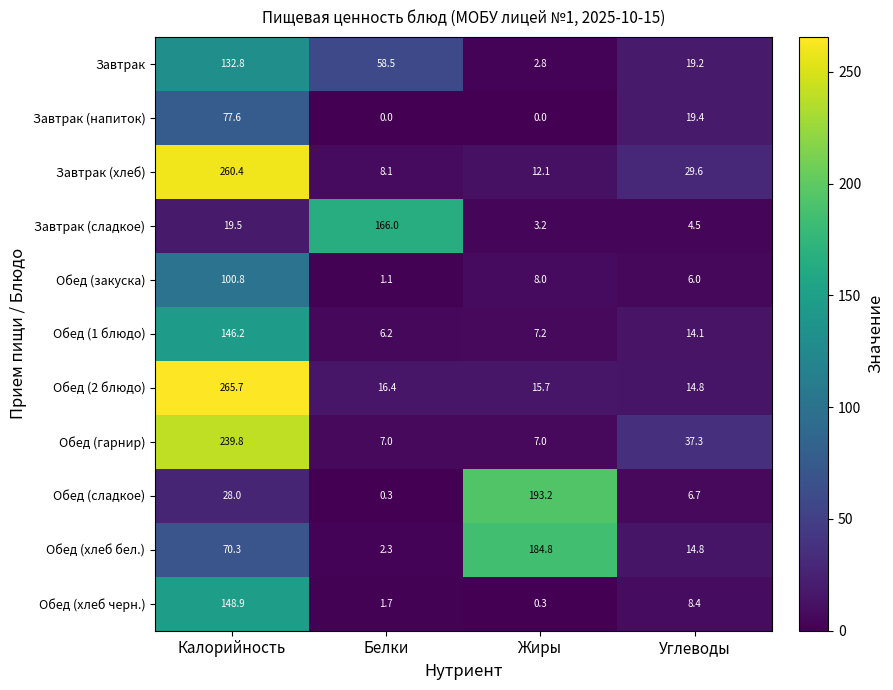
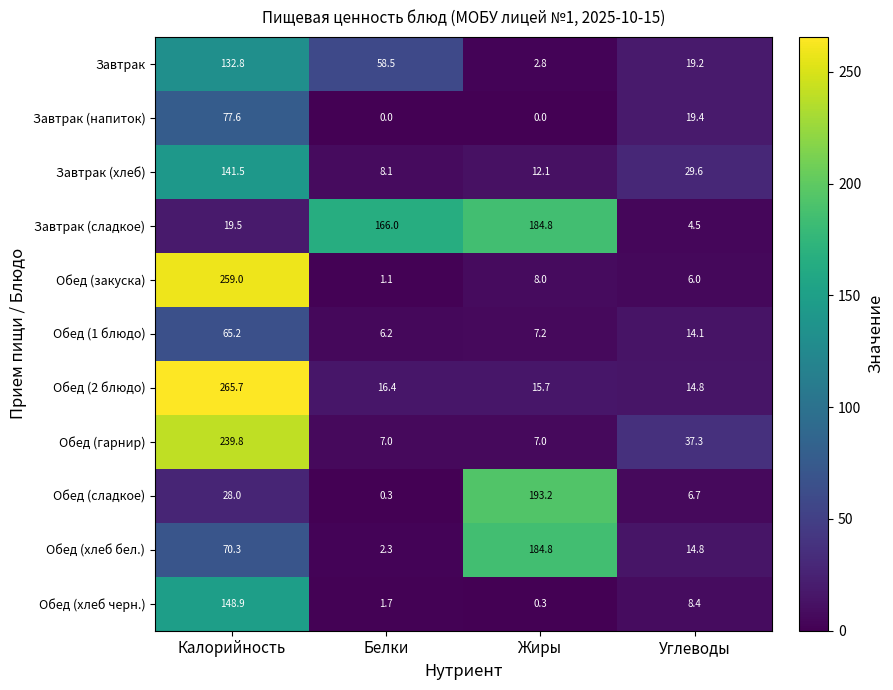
  {
    "Завтрак": {
      "Калорийность": 132.8,
      "Белки": 58.5,
      "Жиры": 2.8,
      "Углеводы": 19.2
    },
    "Завтрак (напиток)": {
      "Калорийность": 77.6,
      "Белки": 0.0,
      "Жиры": 0.0,
      "Углеводы": 19.4
    },
    "Завтрак (хлеб)": {
-     "Калорийность": 260.4,
+     "Калорийность": 141.5,
      "Белки": 8.1,
      "Жиры": 12.1,
      "Углеводы": 29.6
    },
    "Завтрак (сладкое)": {
      "Калорийность": 19.5,
      "Белки": 166.0,
-     "Жиры": 3.2,
+     "Жиры": 184.8,
      "Углеводы": 4.5
    },
    "Обед (закуска)": {
-     "Калорийность": 100.8,
+     "Калорийность": 259.0,
      "Белки": 1.1,
      "Жиры": 8.0,
      "Углеводы": 6.0
    },
    "Обед (1 блюдо)": {
-     "Калорийность": 146.2,
+     "Калорийность": 65.2,
      "Белки": 6.2,
      "Жиры": 7.2,
      "Углеводы": 14.1
    },
    "Обед (2 блюдо)": {
      "Калорийность": 265.7,
      "Белки": 16.4,
      "Жиры": 15.7,
      "Углеводы": 14.8
    },
    "Обед (гарнир)": {
      "Калорийность": 239.8,
      "Белки": 7.0,
      "Жиры": 7.0,
      "Углеводы": 37.3
    },
    "Обед (сладкое)": {
      "Калорийность": 28.0,
      "Белки": 0.3,
      "Жиры": 193.2,
      "Углеводы": 6.7
    },
    "Обед (хлеб бел.)": {
      "Калорийность": 70.3,
      "Белки": 2.3,
      "Жиры": 184.8,
      "Углеводы": 14.8
    },
    "Обед (хлеб черн.)": {
      "Калорийность": 148.9,
      "Белки": 1.7,
      "Жиры": 0.3,
      "Углеводы": 8.4
    }
  }
